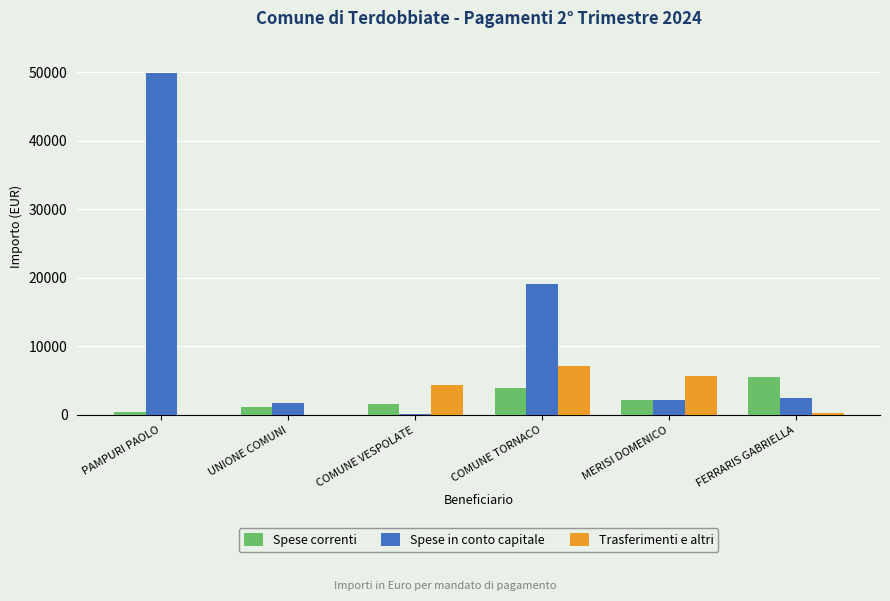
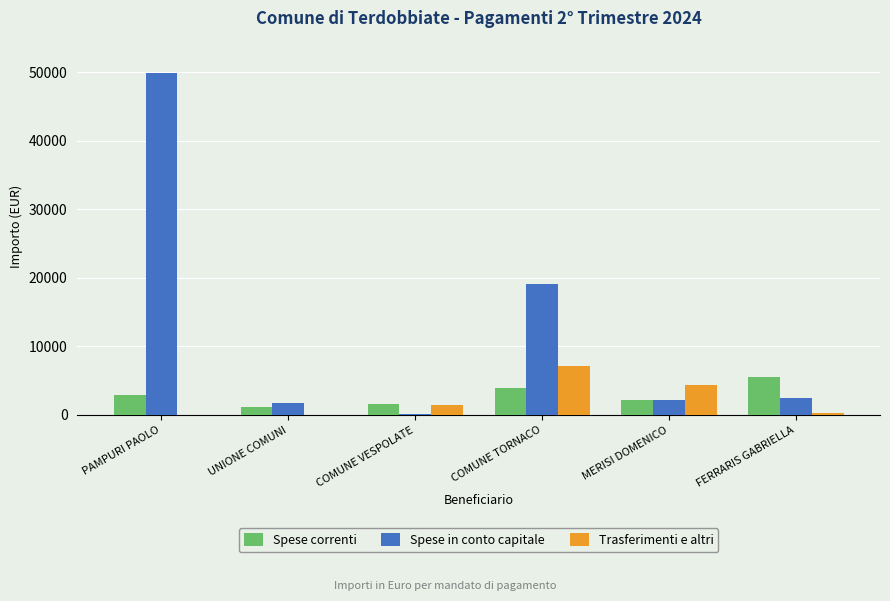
  {
    "Spese correnti": {
-     "PAMPURI PAOLO": 0,
+     "PAMPURI PAOLO": 3000,
      "UNIONE COMUNI": 1000,
      "COMUNE VESPOLATE": 2000,
      "COMUNE TORNACO": 4000,
      "MERISI DOMENICO": 2000,
      "FERRARIS GABRIELLA": 6000
    },
    "Spese in conto capitale": {
      "PAMPURI PAOLO": 50000,
      "UNIONE COMUNI": 2000,
      "COMUNE TORNACO": 19000,
      "MERISI DOMENICO": 2000,
      "FERRARIS GABRIELLA": 2000
    },
    "Trasferimenti e altri": {
-     "COMUNE VESPOLATE": 4000,
+     "COMUNE VESPOLATE": 1000,
      "COMUNE TORNACO": 7000,
-     "MERISI DOMENICO": 6000
+     "MERISI DOMENICO": 4000
    }
  }
